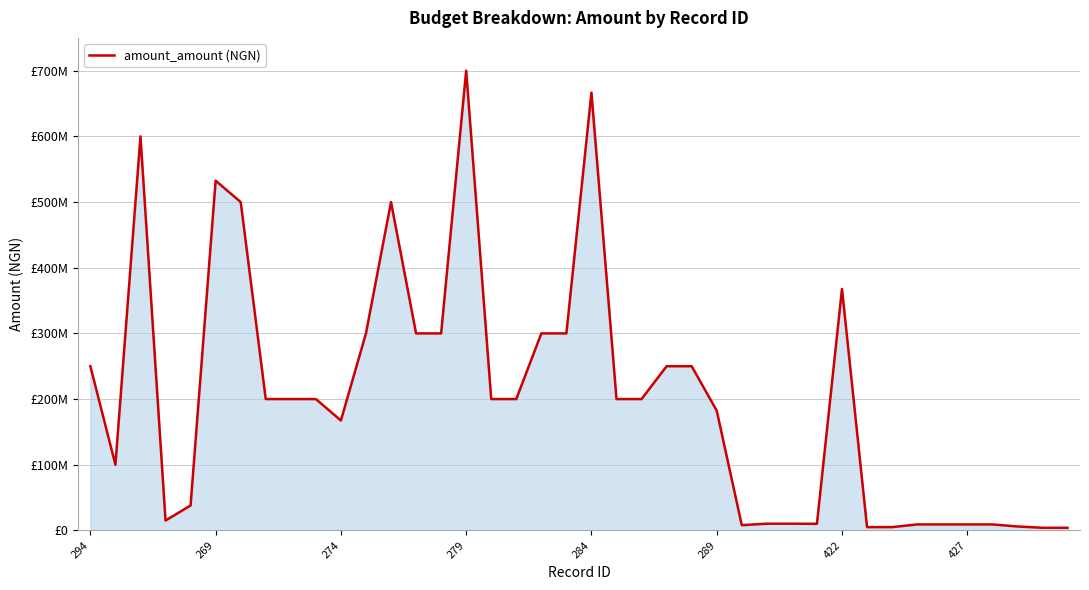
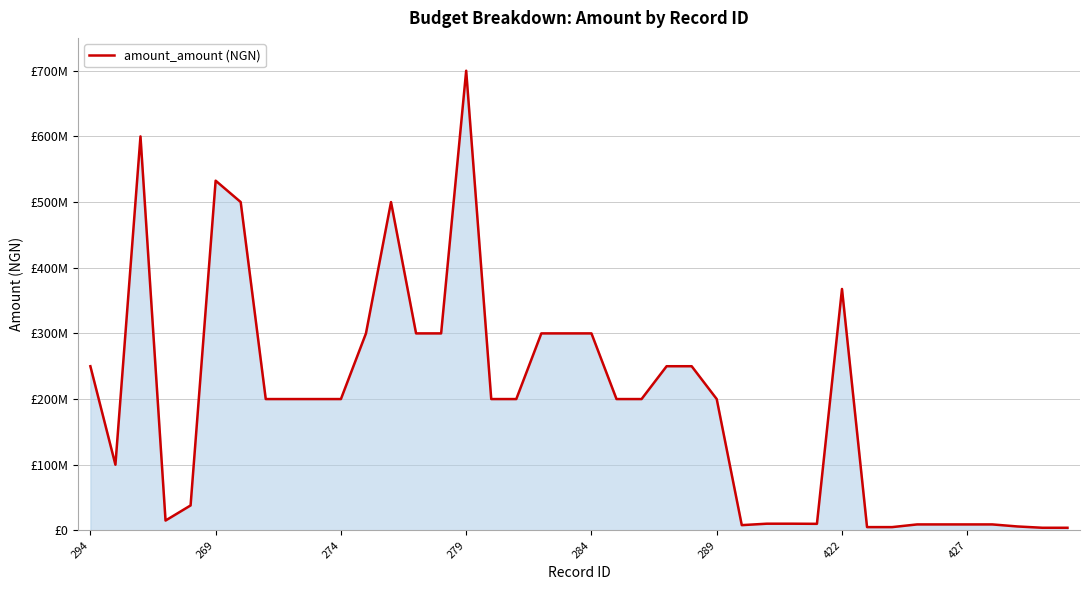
  {
    "294": "£250000000",
    "269": "£530000000",
-   "274": "£170000000",
+   "274": "£200000000",
    "279": "£700000000",
-   "284": "£670000000",
-   "289": "£180000000",
+   "284": "£300000000",
+   "289": "£200000000",
    "422": "£370000000",
    "427": "£10000000"
  }
